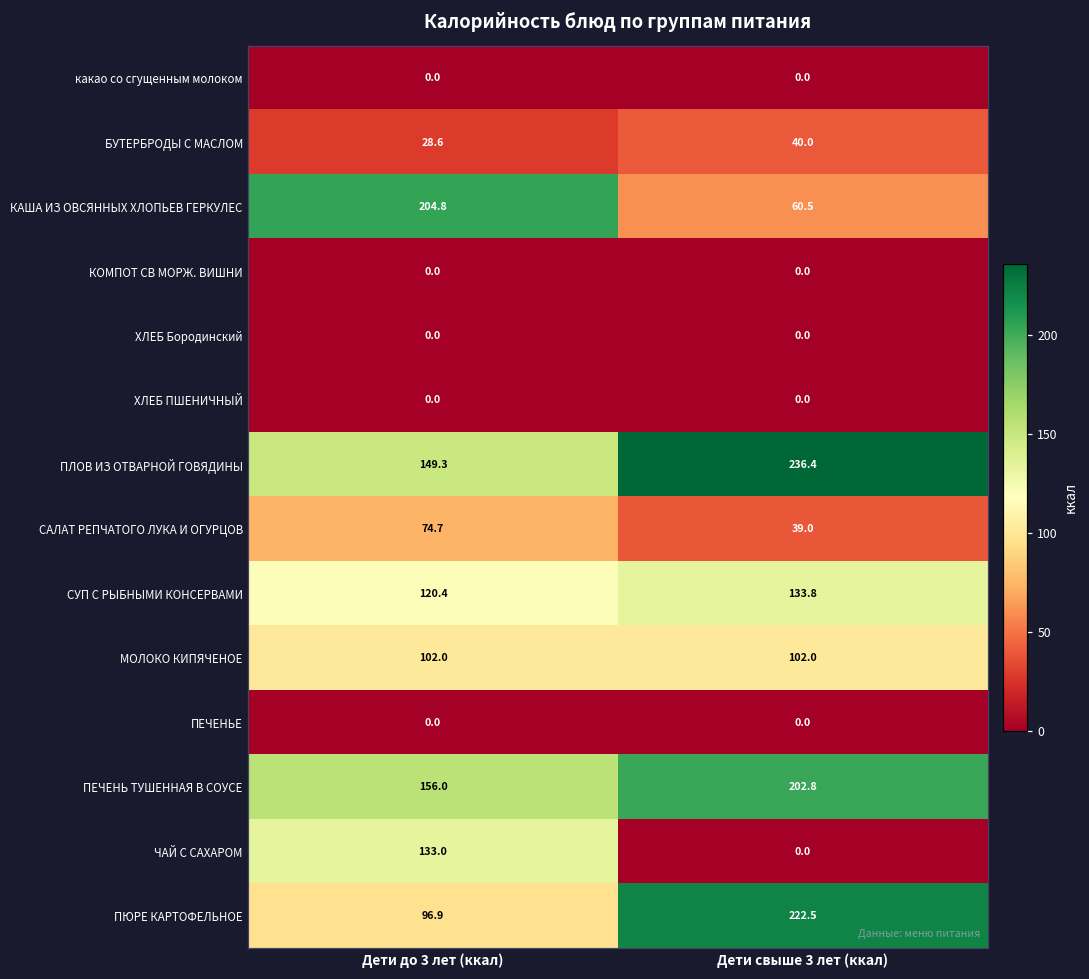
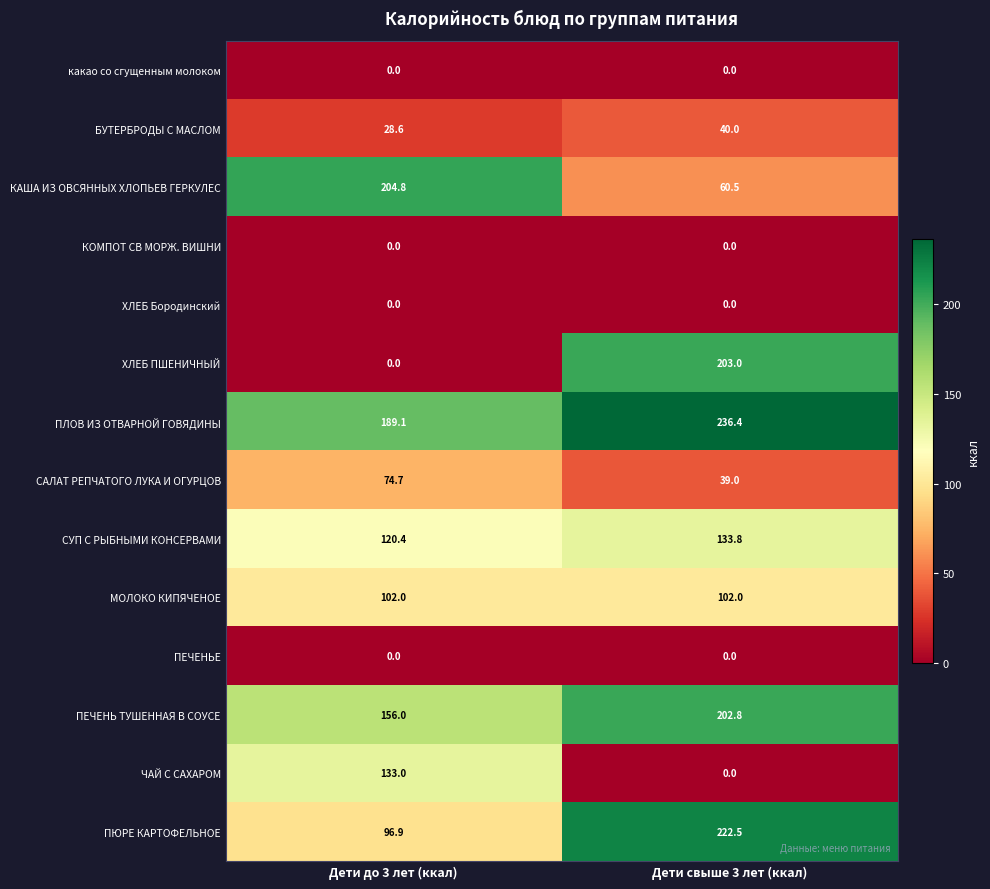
  {
    "какао со сгущенным молоком": {
      "Дети до 3 лет (ккал)": 0.0,
      "Дети свыше 3 лет (ккал)": 0.0
    },
    "БУТЕРБРОДЫ С МАСЛОМ": {
      "Дети до 3 лет (ккал)": 28.6,
      "Дети свыше 3 лет (ккал)": 40.0
    },
    "КАША ИЗ ОВСЯННЫХ ХЛОПЬЕВ ГЕРКУЛЕС": {
      "Дети до 3 лет (ккал)": 204.8,
      "Дети свыше 3 лет (ккал)": 60.5
    },
    "КОМПОТ СВ МОРЖ. ВИШНИ": {
      "Дети до 3 лет (ккал)": 0.0,
      "Дети свыше 3 лет (ккал)": 0.0
    },
    "ХЛЕБ Бородинский": {
      "Дети до 3 лет (ккал)": 0.0,
      "Дети свыше 3 лет (ккал)": 0.0
    },
    "ХЛЕБ ПШЕНИЧНЫЙ": {
      "Дети до 3 лет (ккал)": 0.0,
-     "Дети свыше 3 лет (ккал)": 0.0
+     "Дети свыше 3 лет (ккал)": 203.0
    },
    "ПЛОВ ИЗ ОТВАРНОЙ ГОВЯДИНЫ": {
-     "Дети до 3 лет (ккал)": 149.3,
+     "Дети до 3 лет (ккал)": 189.1,
      "Дети свыше 3 лет (ккал)": 236.4
    },
    "САЛАТ РЕПЧАТОГО ЛУКА И ОГУРЦОВ": {
      "Дети до 3 лет (ккал)": 74.7,
      "Дети свыше 3 лет (ккал)": 39.0
    },
    "СУП С РЫБНЫМИ КОНСЕРВАМИ": {
      "Дети до 3 лет (ккал)": 120.4,
      "Дети свыше 3 лет (ккал)": 133.8
    },
    "МОЛОКО КИПЯЧЕНОЕ": {
      "Дети до 3 лет (ккал)": 102.0,
      "Дети свыше 3 лет (ккал)": 102.0
    },
    "ПЕЧЕНЬЕ": {
      "Дети до 3 лет (ккал)": 0.0,
      "Дети свыше 3 лет (ккал)": 0.0
    },
    "ПЕЧЕНЬ ТУШЕННАЯ В СОУСЕ": {
      "Дети до 3 лет (ккал)": 156.0,
      "Дети свыше 3 лет (ккал)": 202.8
    },
    "ЧАЙ С САХАРОМ": {
      "Дети до 3 лет (ккал)": 133.0,
      "Дети свыше 3 лет (ккал)": 0.0
    },
    "ПЮРЕ КАРТОФЕЛЬНОЕ": {
      "Дети до 3 лет (ккал)": 96.9
    }
  }
